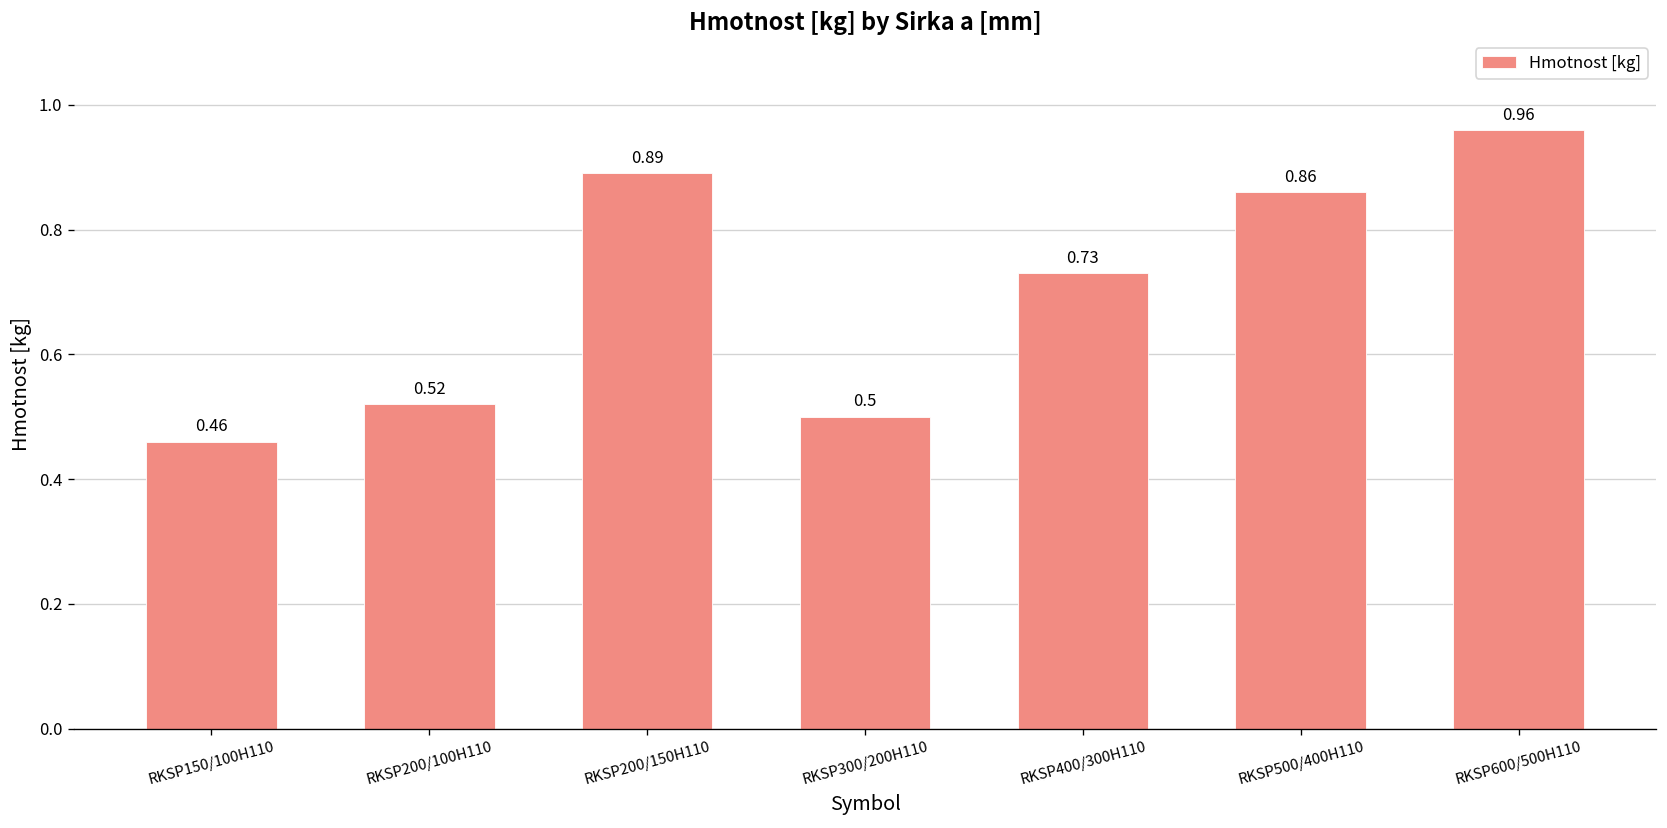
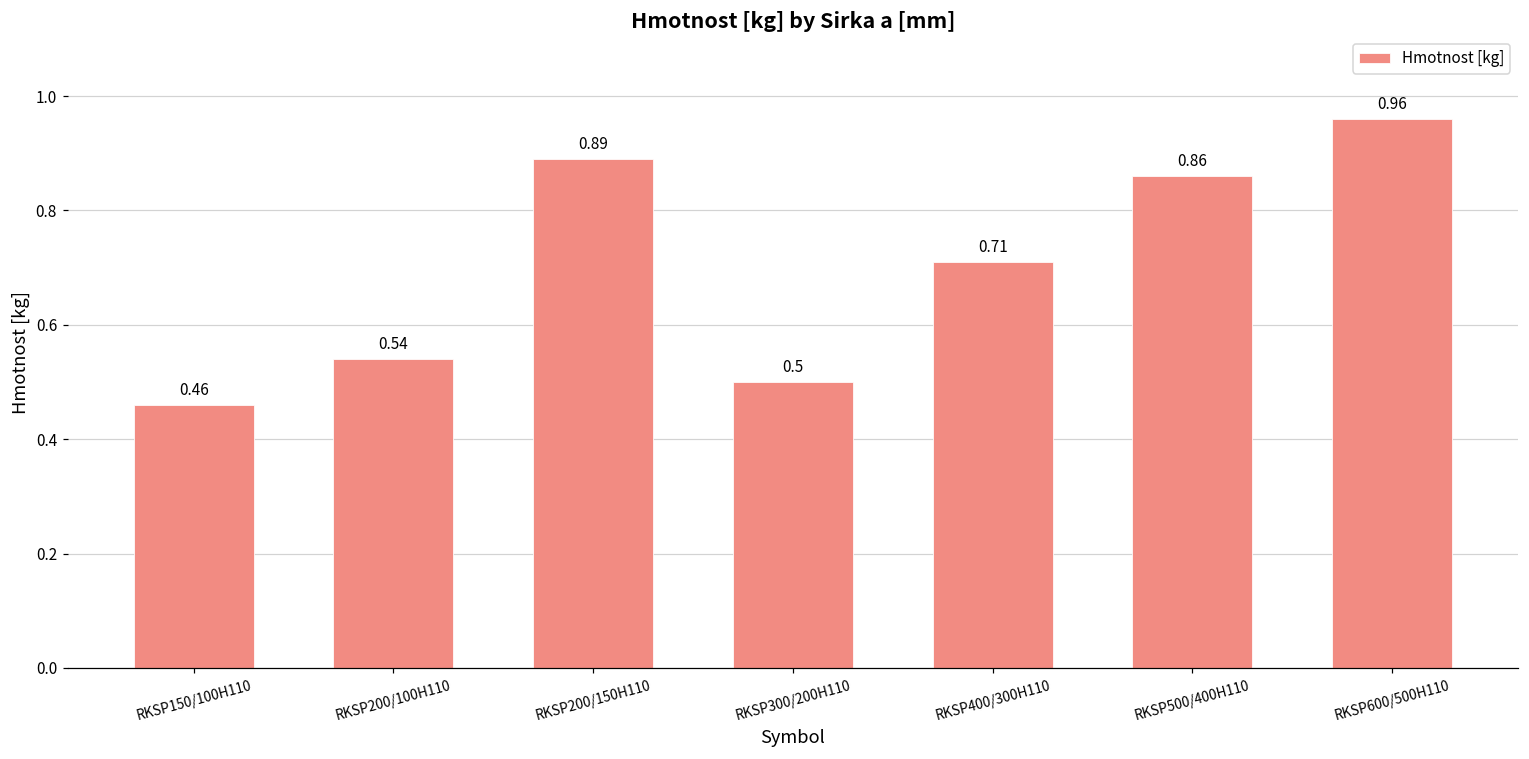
  {
    "RKSP150/100H110": 0.46,
-   "RKSP200/100H110": 0.52,
+   "RKSP200/100H110": 0.54,
    "RKSP200/150H110": 0.89,
    "RKSP300/200H110": 0.5,
-   "RKSP400/300H110": 0.73,
+   "RKSP400/300H110": 0.71,
    "RKSP500/400H110": 0.86,
    "RKSP600/500H110": 0.96
  }
